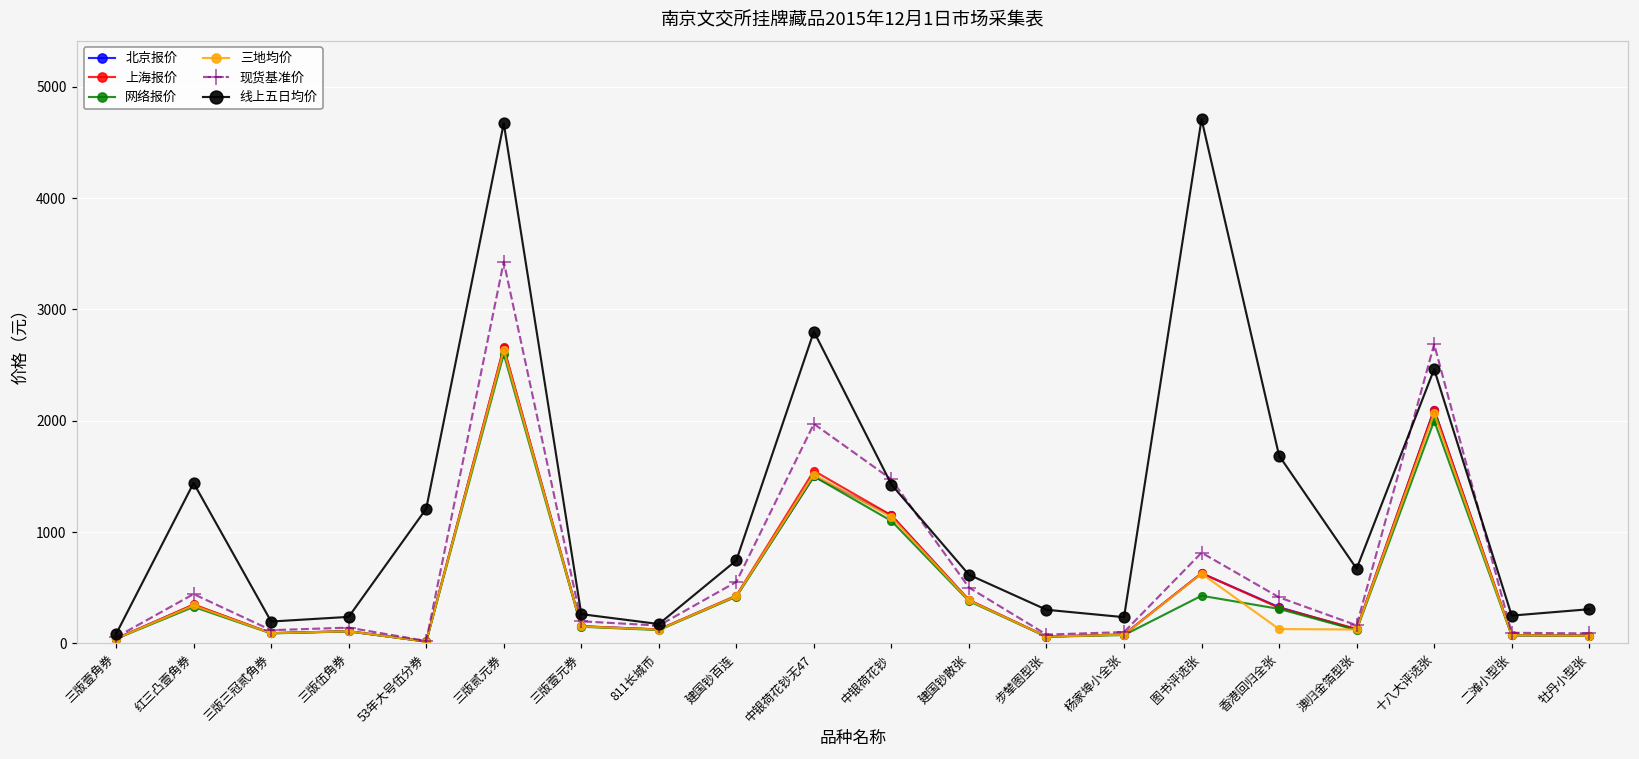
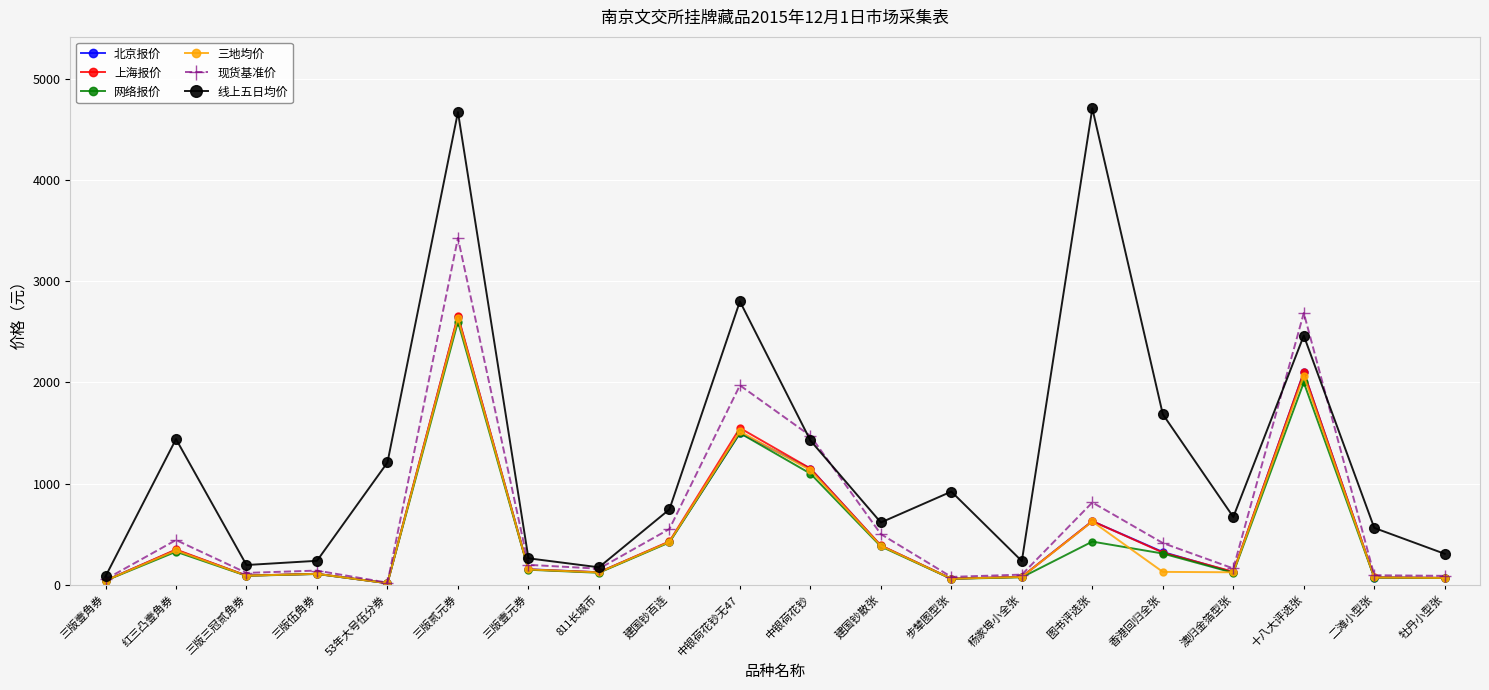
  {
    "上海报价": {
      "中银荷花钞无47": 1550
    },
    "网络报价": {
      "三版贰元券": 2600,
      "中银荷花钞": 1100,
      "图书评选张": 430,
      "十八大评选张": 2000
    },
    "三地均价": {
      "香港回归全张": 130,
      "十八大评选张": 2070
    },
    "现货基准价": {
      "红三凸壹角券": 440,
      "三版三冠贰角券": 120,
      "三版伍角券": 140,
      "三版贰元券": 3430,
      "三版壹元券": 200,
      "建国钞百连": 550,
      "中银荷花钞无47": 1970,
      "中银荷花钞": 1470,
      "建国钞散张": 500,
      "图书评选张": 810,
      "香港回归全张": 410,
      "澳归金箔型张": 160,
      "十八大评选张": 2690
    },
    "线上五日均价": {
      "三版壹角券": 80,
      "红三凸壹角券": 1440,
      "三版三冠贰角券": 200,
      "三版伍角券": 240,
      "53年大号伍分券": 1210,
      "三版贰元券": 4670,
      "三版壹元券": 260,
      "建国钞百连": 750,
      "中银荷花钞无47": 2800,
      "中银荷花钞": 1430,
      "建国钞散张": 620,
-     "步辇图型张": 300,
+     "步辇图型张": 920,
      "杨家埠小全张": 240,
      "图书评选张": 4710,
      "香港回归全张": 1690,
      "澳归金箔型张": 670,
      "十八大评选张": 2460,
-     "二滩小型张": 250,
+     "二滩小型张": 560,
      "牡丹小型张": 310
    }
  }
